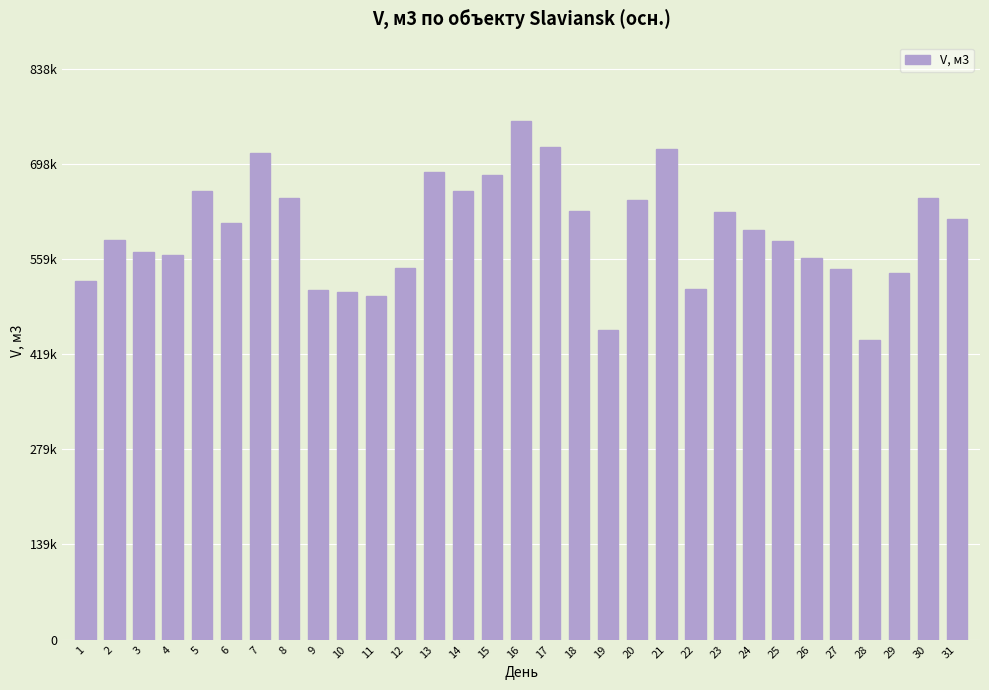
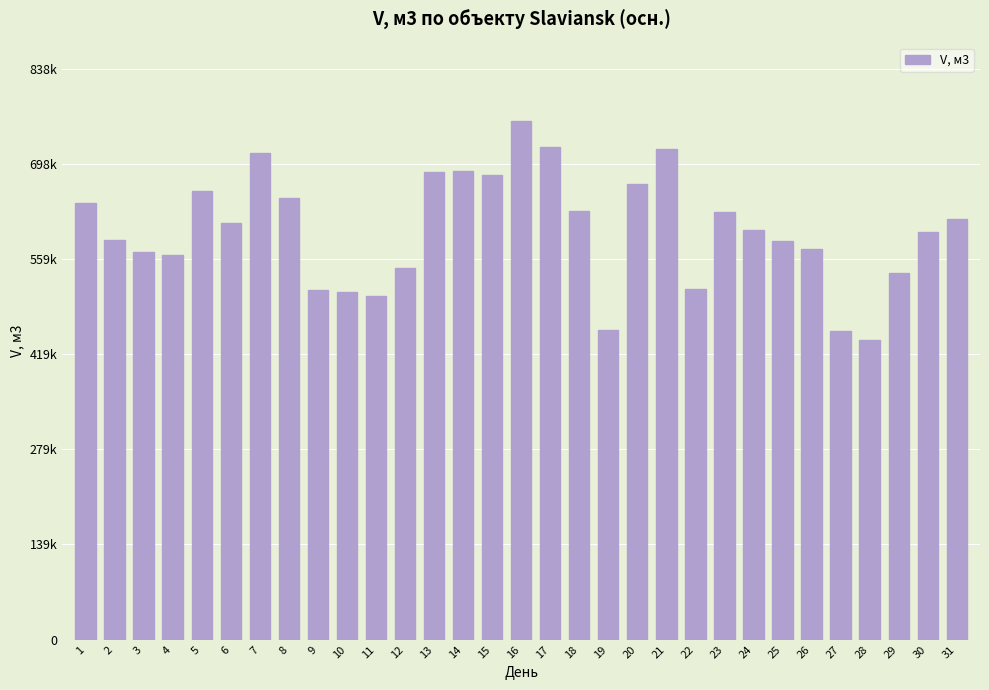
  {
-   "1": 530000,
+   "1": 640000,
    "2": 590000,
    "3": 570000,
    "4": 570000,
    "5": 660000,
    "6": 610000,
    "7": 710000,
    "8": 650000,
    "9": 510000,
    "10": 510000,
    "11": 500000,
    "12": 550000,
    "13": 690000,
-   "14": 660000,
+   "14": 690000,
    "15": 680000,
    "16": 760000,
    "17": 720000,
    "18": 630000,
    "19": 460000,
-   "20": 650000,
+   "20": 670000,
    "21": 720000,
    "22": 520000,
    "23": 630000,
    "24": 600000,
    "25": 590000,
-   "26": 560000,
-   "27": 550000,
+   "26": 570000,
+   "27": 450000,
    "28": 440000,
    "29": 540000,
-   "30": 650000,
+   "30": 600000,
    "31": 620000
  }
